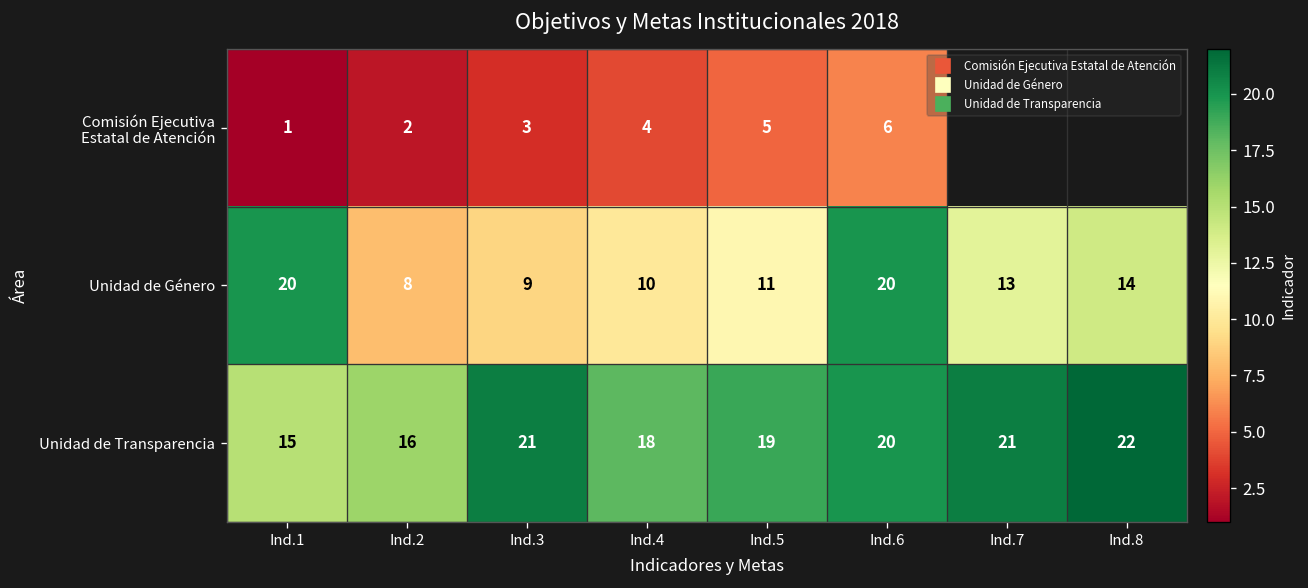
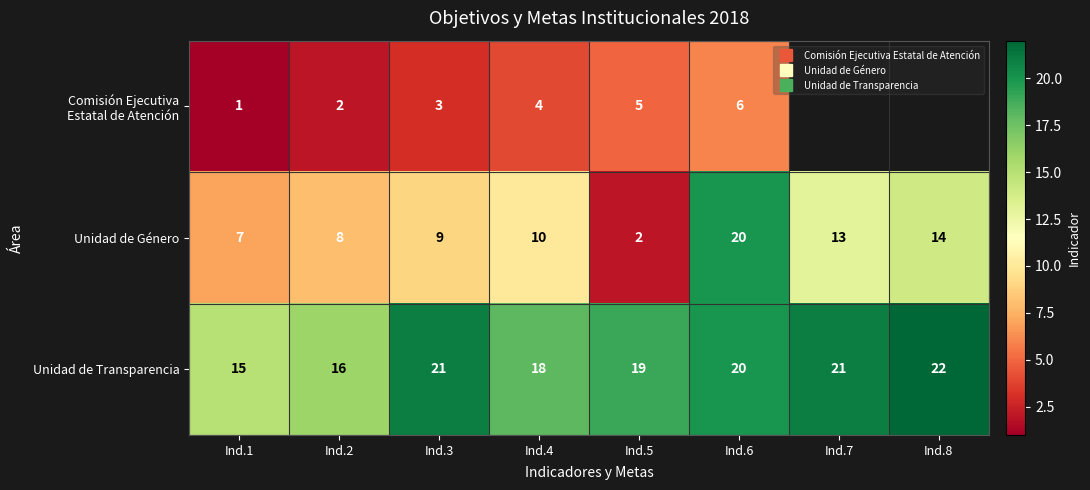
  {
    "Comisión Ejecutiva Estatal de Atención": {
      "Ind.1": 1,
      "Ind.2": 2,
      "Ind.3": 3,
      "Ind.4": 4,
      "Ind.5": 5,
      "Ind.6": 6
    },
    "Unidad de Género": {
-     "Ind.1": 20,
+     "Ind.1": 7,
      "Ind.2": 8,
      "Ind.3": 9,
      "Ind.4": 10,
-     "Ind.5": 11,
+     "Ind.5": 2,
      "Ind.6": 20,
      "Ind.7": 13,
      "Ind.8": 14
    },
    "Unidad de Transparencia": {
      "Ind.1": 15,
      "Ind.2": 16,
      "Ind.3": 21,
      "Ind.4": 18,
      "Ind.5": 19,
      "Ind.6": 20,
      "Ind.7": 21,
      "Ind.8": 22
    }
  }
